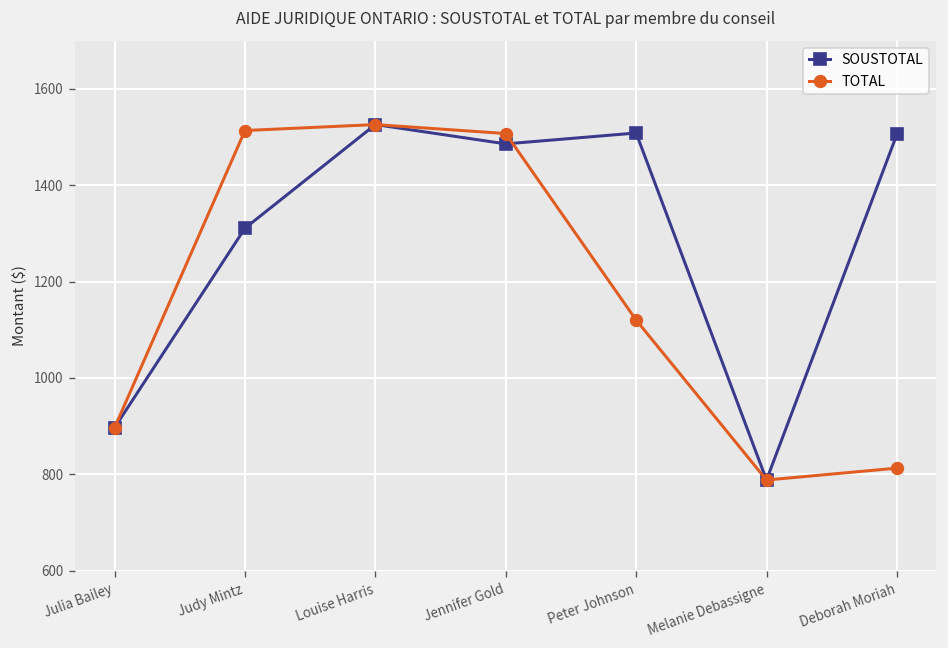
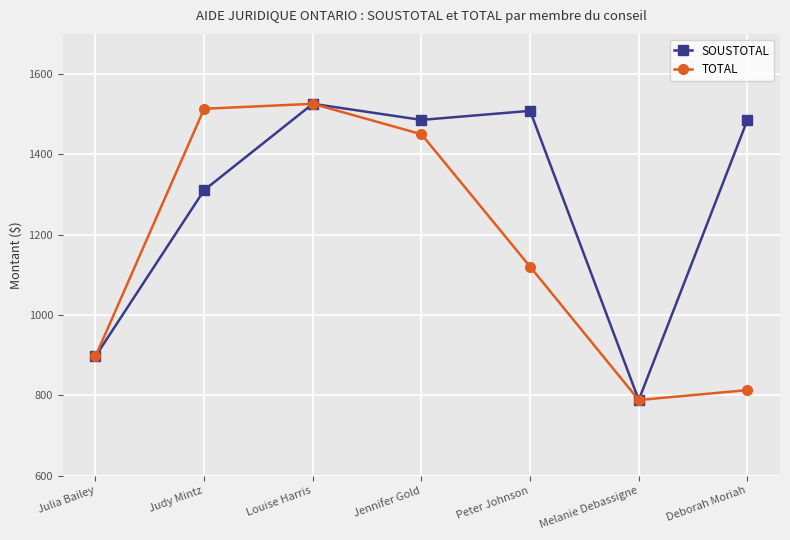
  {
    "SOUSTOTAL": {
      "Judy Mintz": 1310,
      "Jennifer Gold": 1490,
      "Peter Johnson": 1510,
-     "Deborah Moriah": 1510
+     "Deborah Moriah": 1490
    },
    "TOTAL": {
      "Judy Mintz": 1510,
-     "Jennifer Gold": 1510,
+     "Jennifer Gold": 1450,
      "Peter Johnson": 1120,
      "Deborah Moriah": 810
    }
  }
